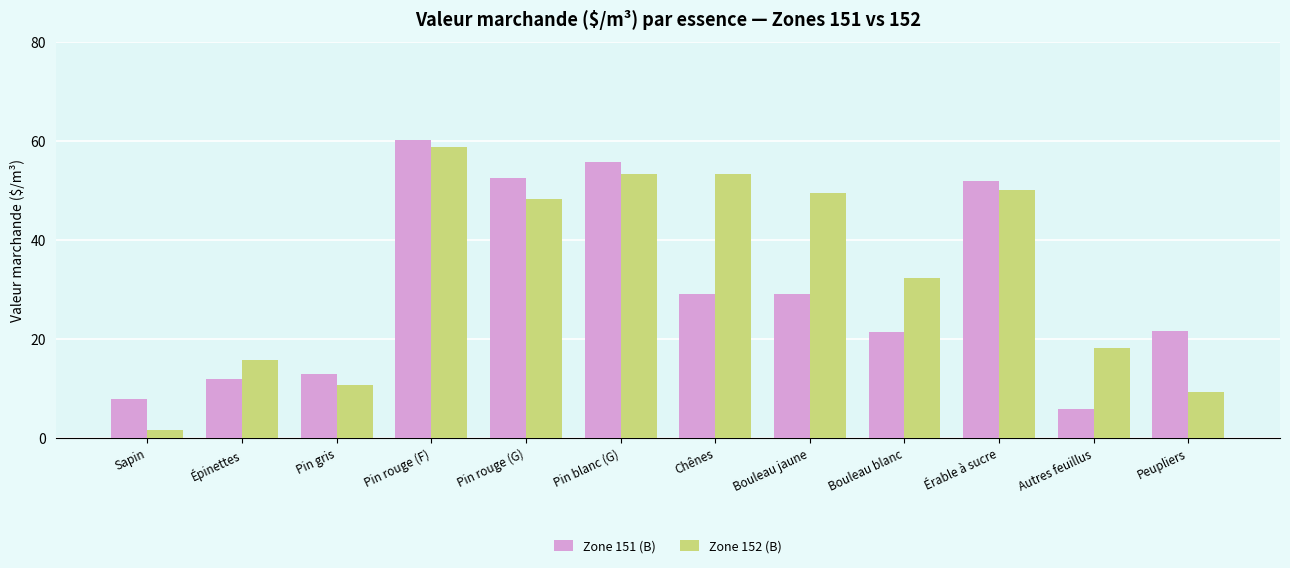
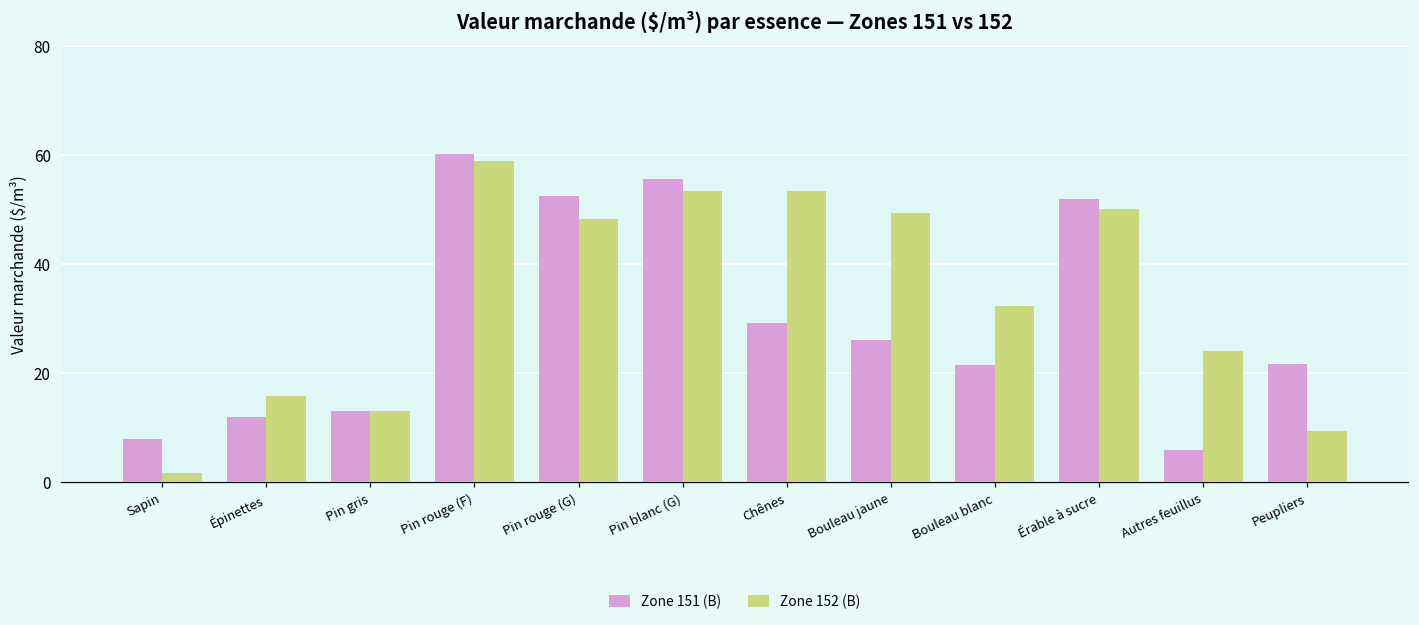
  {
    "Zone 151 (B)": {
      "Sapin": 8,
      "Épinettes": 12,
      "Pin gris": 13,
      "Pin rouge (F)": 60,
      "Pin rouge (G)": 52,
      "Pin blanc (G)": 56,
      "Chênes": 29,
-     "Bouleau jaune": 29,
+     "Bouleau jaune": 26,
      "Bouleau blanc": 21,
      "Érable à sucre": 52,
      "Autres feuillus": 6,
      "Peupliers": 22
    },
    "Zone 152 (B)": {
      "Sapin": 2,
      "Épinettes": 16,
-     "Pin gris": 11,
+     "Pin gris": 13,
      "Pin rouge (F)": 59,
      "Pin rouge (G)": 48,
      "Pin blanc (G)": 53,
      "Chênes": 53,
      "Bouleau jaune": 49,
      "Bouleau blanc": 32,
      "Érable à sucre": 50,
-     "Autres feuillus": 18,
+     "Autres feuillus": 24,
      "Peupliers": 9
    }
  }
